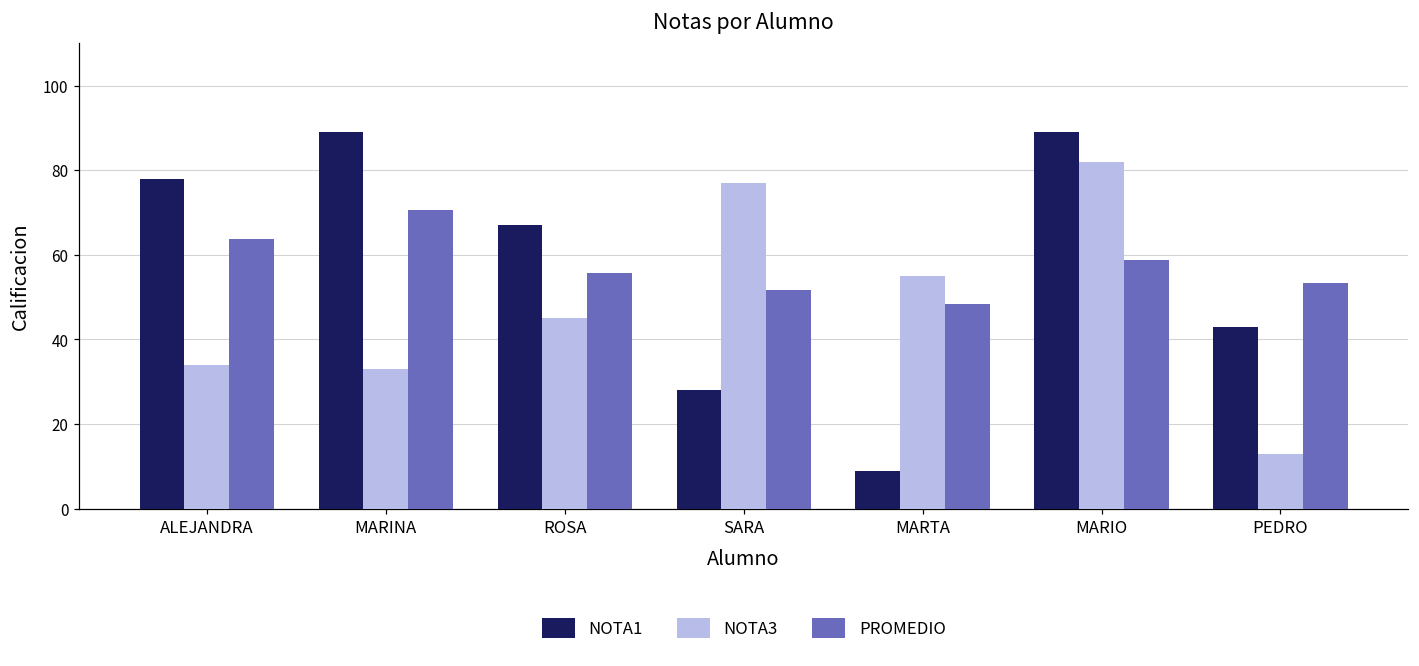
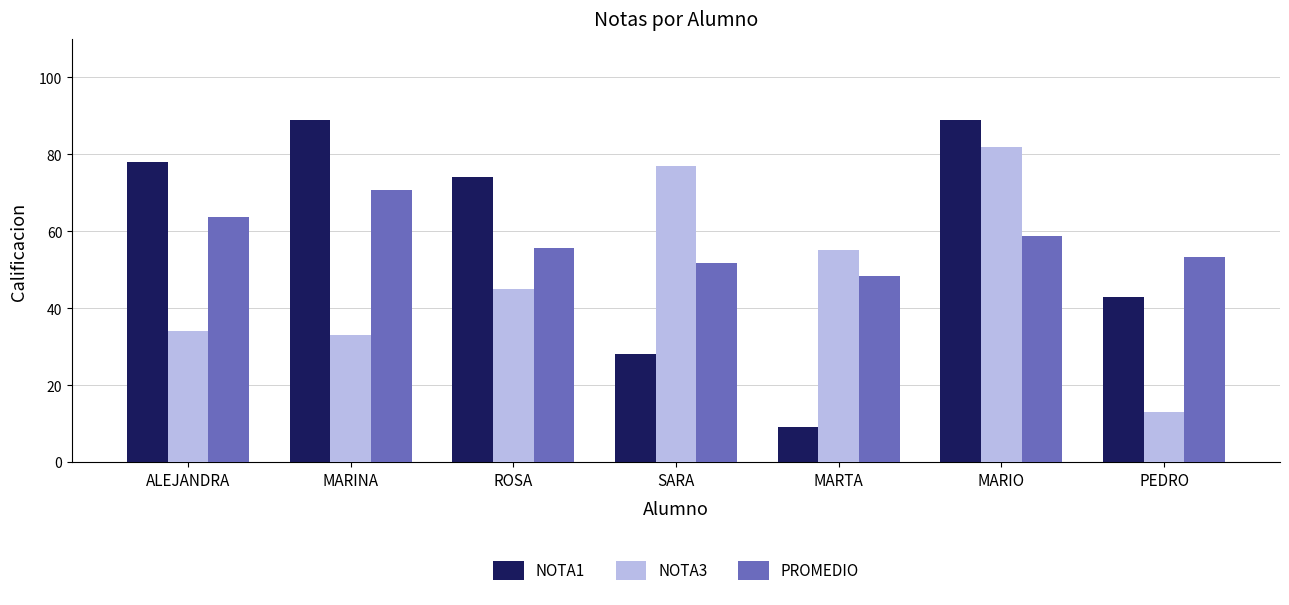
  {
    "NOTA1": {
      "ALEJANDRA": 78,
      "MARINA": 89,
-     "ROSA": 67,
+     "ROSA": 74,
      "SARA": 28,
      "MARTA": 9,
      "MARIO": 89,
      "PEDRO": 43
    },
    "NOTA3": {
      "ALEJANDRA": 34,
      "MARINA": 33,
      "ROSA": 45,
      "SARA": 77,
      "MARTA": 55,
      "MARIO": 82,
      "PEDRO": 13
    },
    "PROMEDIO": {
      "ALEJANDRA": 64,
      "MARINA": 71,
      "ROSA": 56,
      "SARA": 52,
      "MARTA": 48,
      "MARIO": 59,
      "PEDRO": 53
    }
  }
